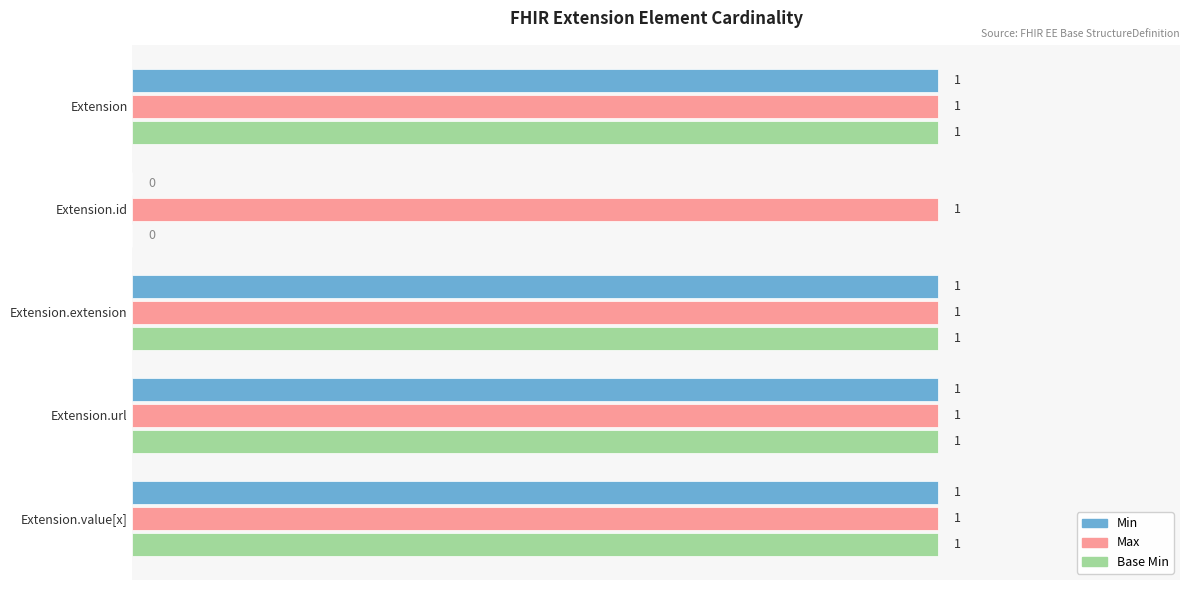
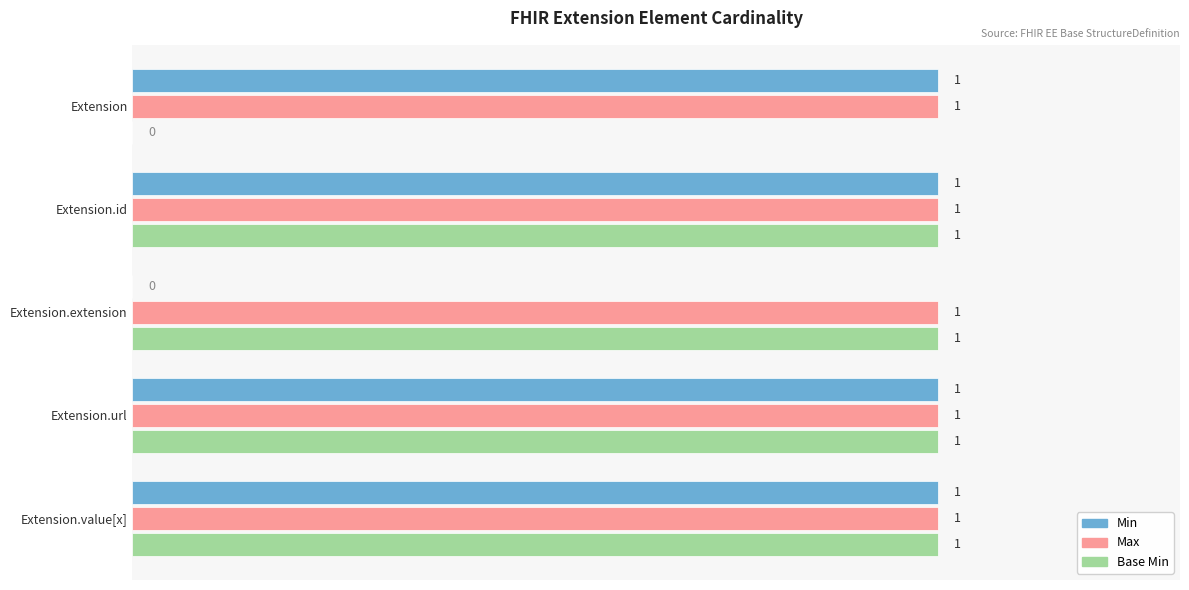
  {
    "Min": {
      "Extension": 1,
-     "Extension.id": 0,
-     "Extension.extension": 1,
+     "Extension.id": 1,
+     "Extension.extension": 0,
      "Extension.url": 1,
      "Extension.value[x]": 1
    },
    "Max": {
      "Extension": 1,
      "Extension.id": 1,
      "Extension.extension": 1,
      "Extension.url": 1,
      "Extension.value[x]": 1
    },
    "Base Min": {
-     "Extension": 1,
-     "Extension.id": 0,
+     "Extension": 0,
+     "Extension.id": 1,
      "Extension.extension": 1,
      "Extension.url": 1,
      "Extension.value[x]": 1
    }
  }
